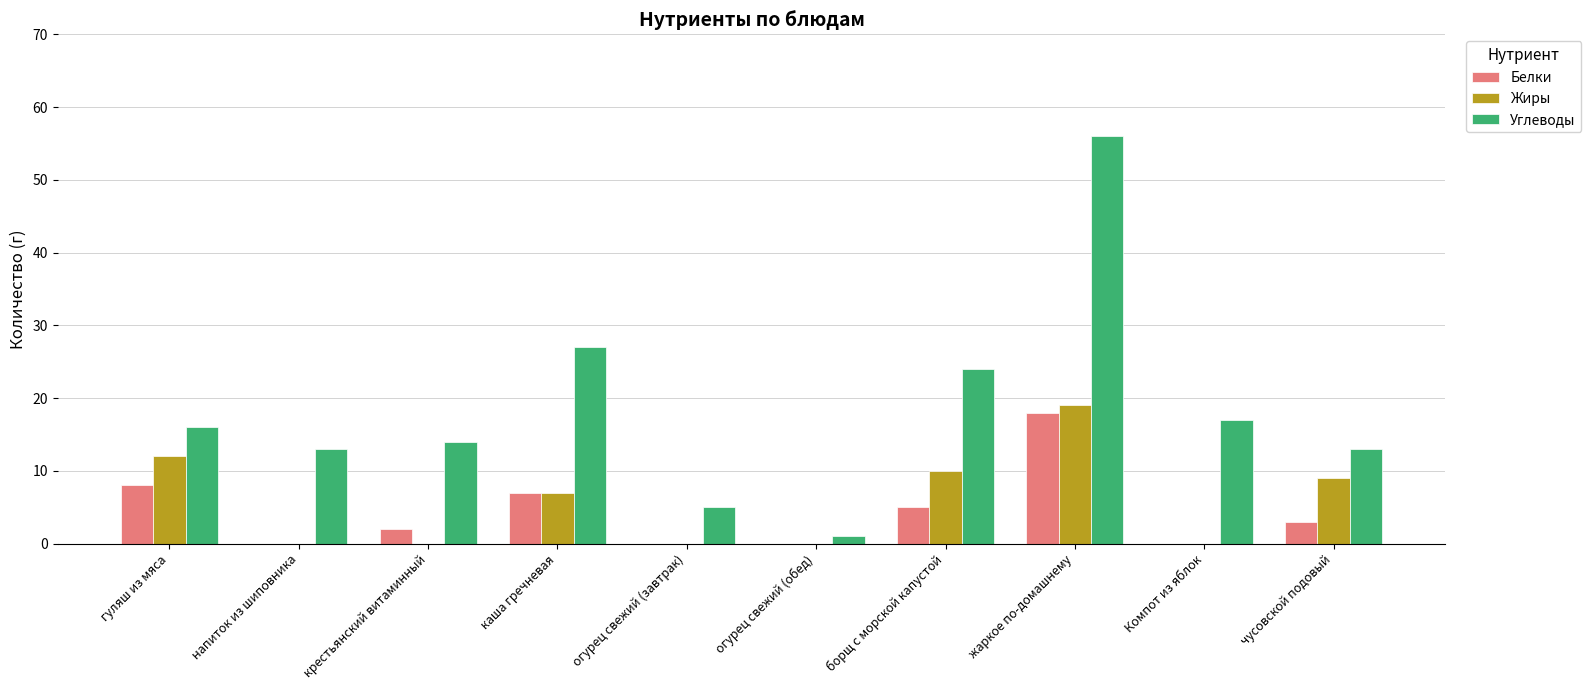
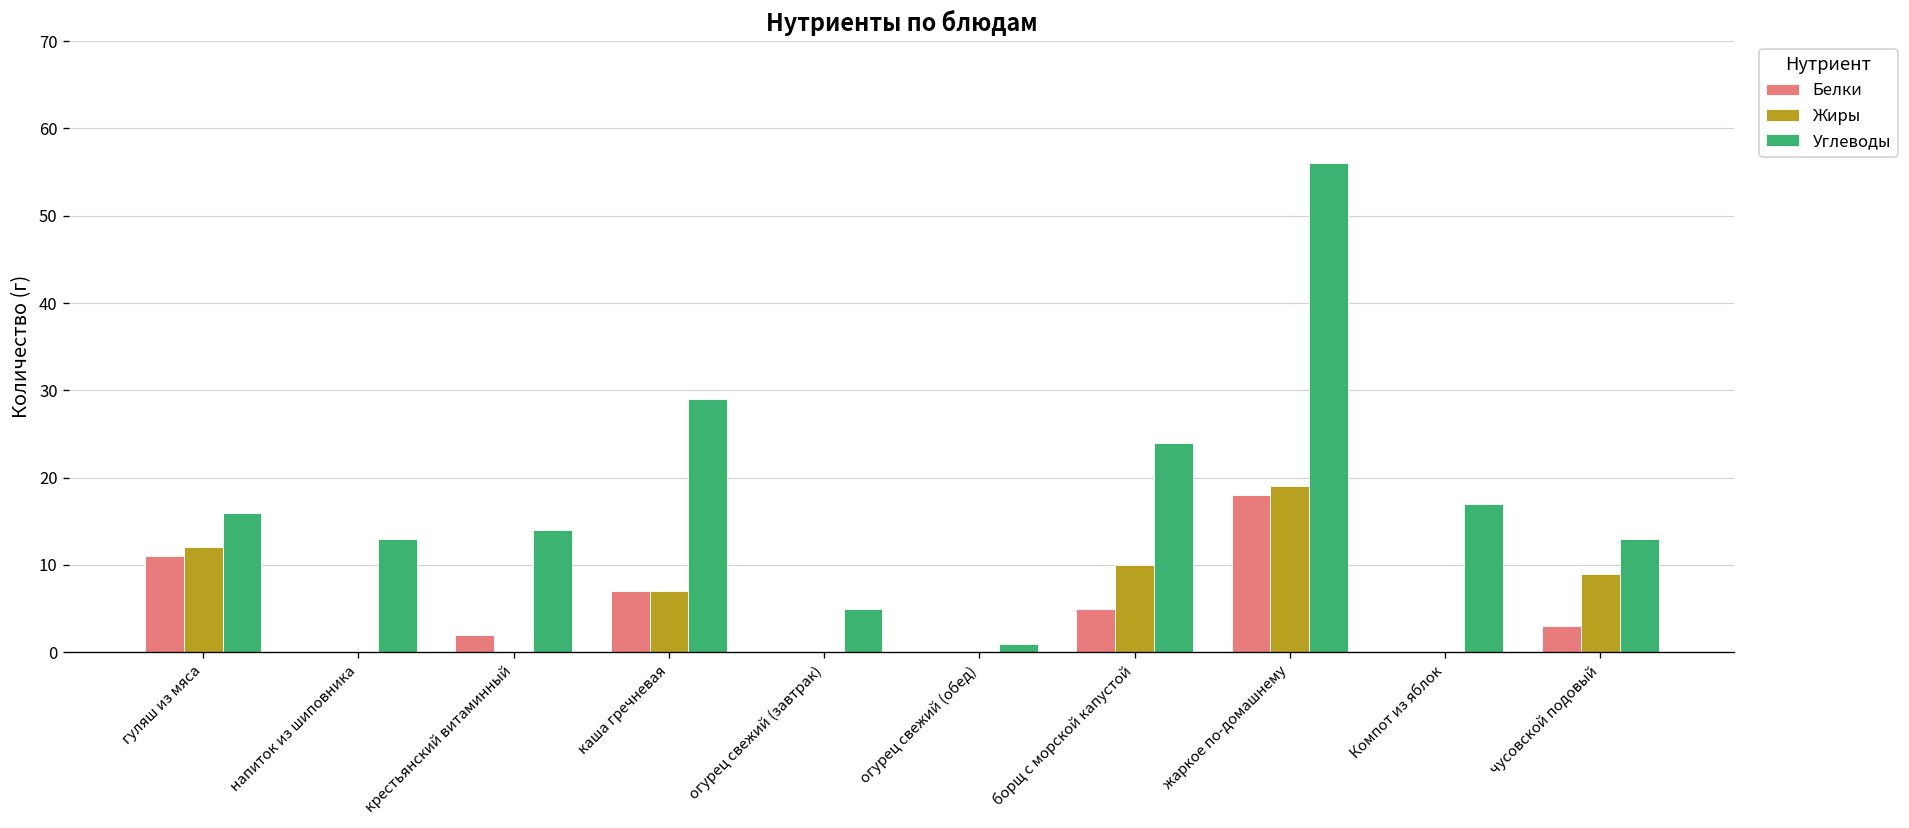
  {
    "Белки": {
-     "гуляш из мяса": 8,
+     "гуляш из мяса": 11,
      "напиток из шиповника": 0,
      "крестьянский витаминный": 2,
      "каша гречневая": 7,
      "огурец свежий (завтрак)": 0,
      "огурец свежий (обед)": 0,
      "борщ с морской капустой": 5,
      "жаркое по-домашнему": 18,
      "Компот из яблок": 0,
      "чусовской подовый": 3
    },
    "Жиры": {
      "гуляш из мяса": 12,
      "напиток из шиповника": 0,
      "крестьянский витаминный": 0,
      "каша гречневая": 7,
      "огурец свежий (завтрак)": 0,
      "огурец свежий (обед)": 0,
      "борщ с морской капустой": 10,
      "жаркое по-домашнему": 19,
      "Компот из яблок": 0,
      "чусовской подовый": 9
    },
    "Углеводы": {
      "гуляш из мяса": 16,
      "напиток из шиповника": 13,
      "крестьянский витаминный": 14,
-     "каша гречневая": 27,
+     "каша гречневая": 29,
      "огурец свежий (завтрак)": 5,
      "огурец свежий (обед)": 1,
      "борщ с морской капустой": 24,
      "жаркое по-домашнему": 56,
      "Компот из яблок": 17,
      "чусовской подовый": 13
    }
  }
